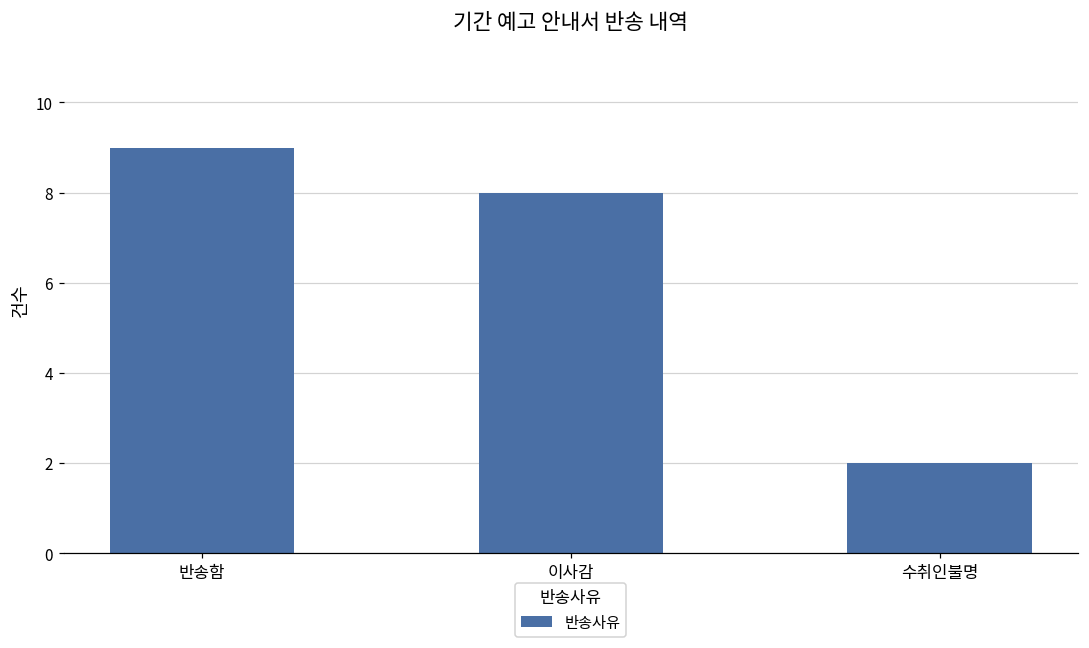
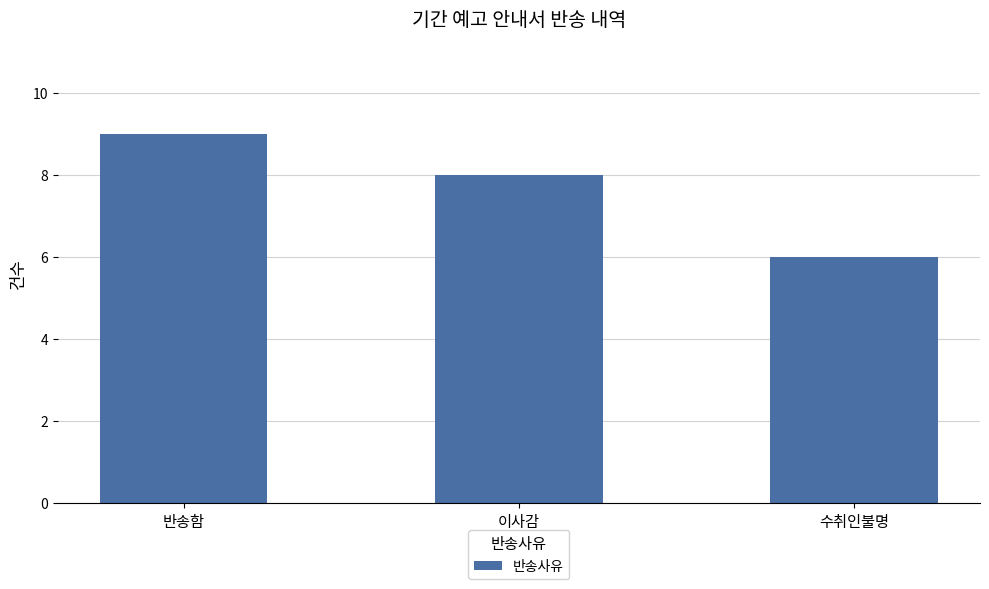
  {
    "반송함": 9,
    "이사감": 8,
-   "수취인불명": 2
+   "수취인불명": 6
  }
